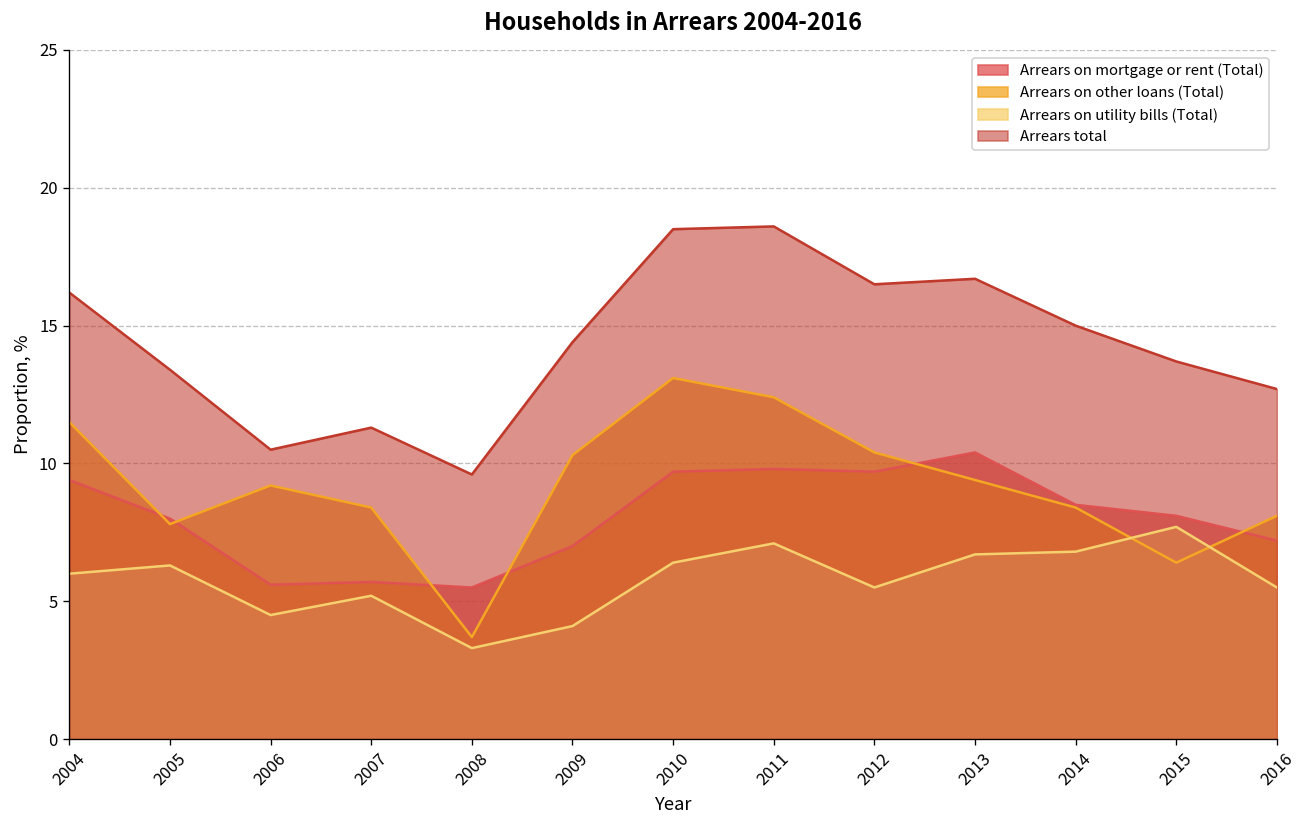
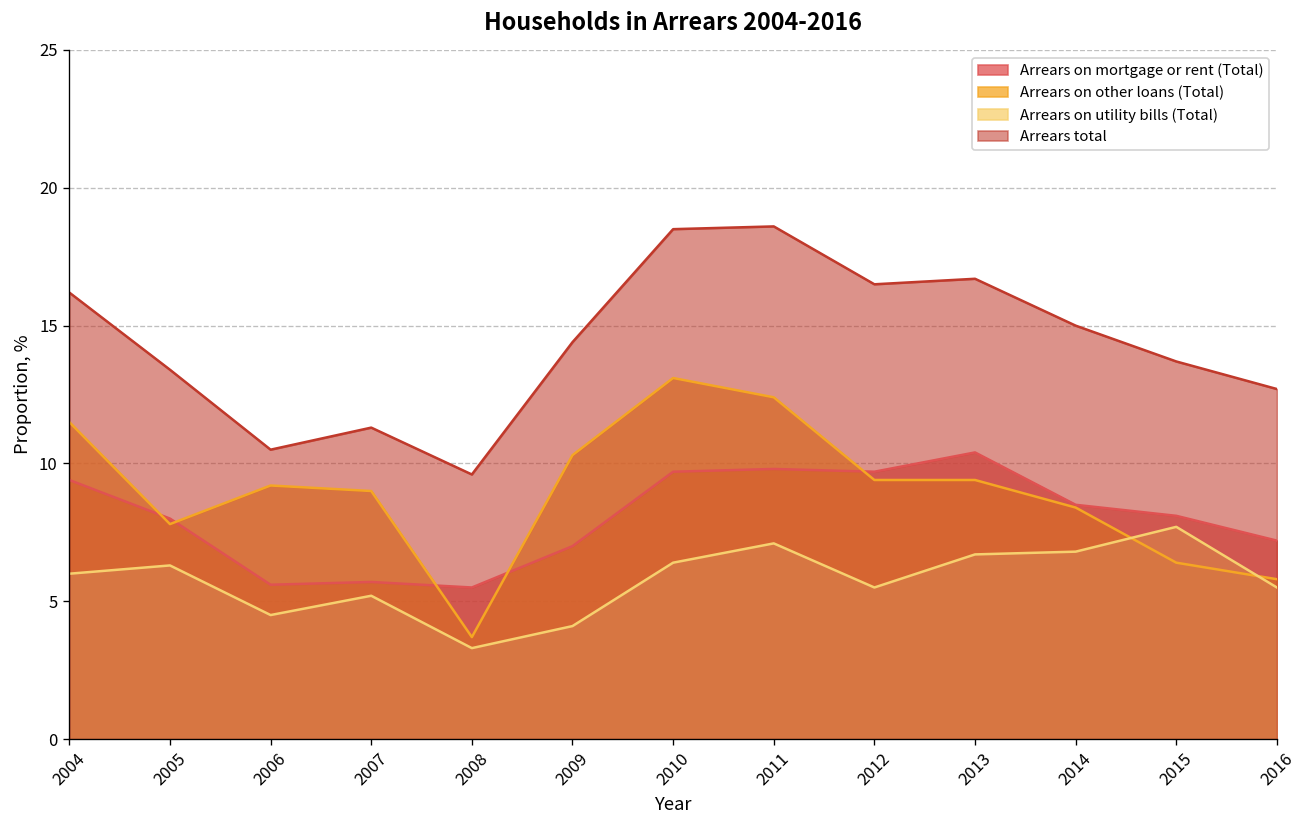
  {
    "Arrears on other loans (Total)": {
      "2004": 11.5,
      "2005": 7.8,
      "2006": 9.2,
-     "2007": 8.4,
+     "2007": 9.0,
      "2008": 3.7,
      "2009": 10.3,
      "2010": 13.1,
      "2011": 12.4,
-     "2012": 10.4,
+     "2012": 9.4,
      "2013": 9.4,
      "2015": 6.4,
-     "2016": 8.1
+     "2016": 5.8
    },
    "Arrears on utility bills (Total)": {
      "2004": 6.0,
      "2005": 6.3,
      "2006": 4.5,
      "2007": 5.2,
      "2008": 3.3,
      "2009": 4.1,
      "2010": 6.4,
      "2011": 7.1,
      "2012": 5.5,
      "2013": 6.7,
      "2014": 6.8,
      "2015": 7.7,
      "2016": 5.5
    }
  }
